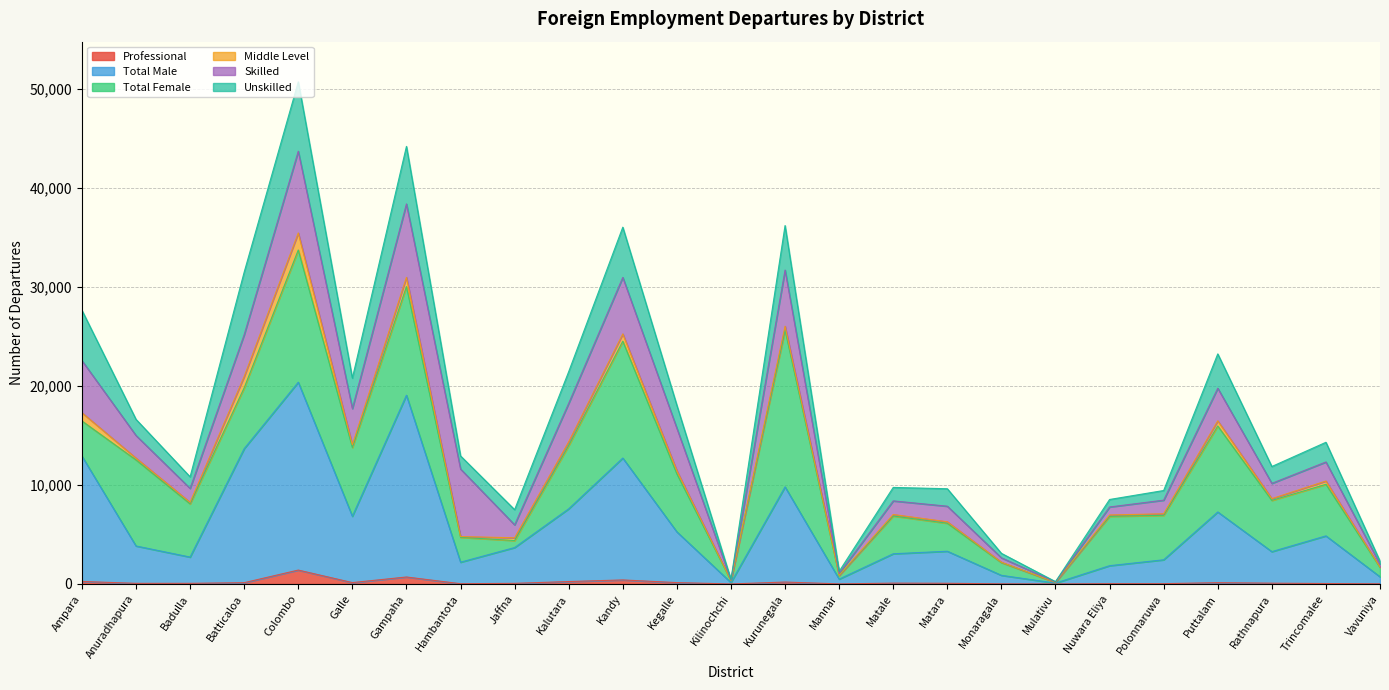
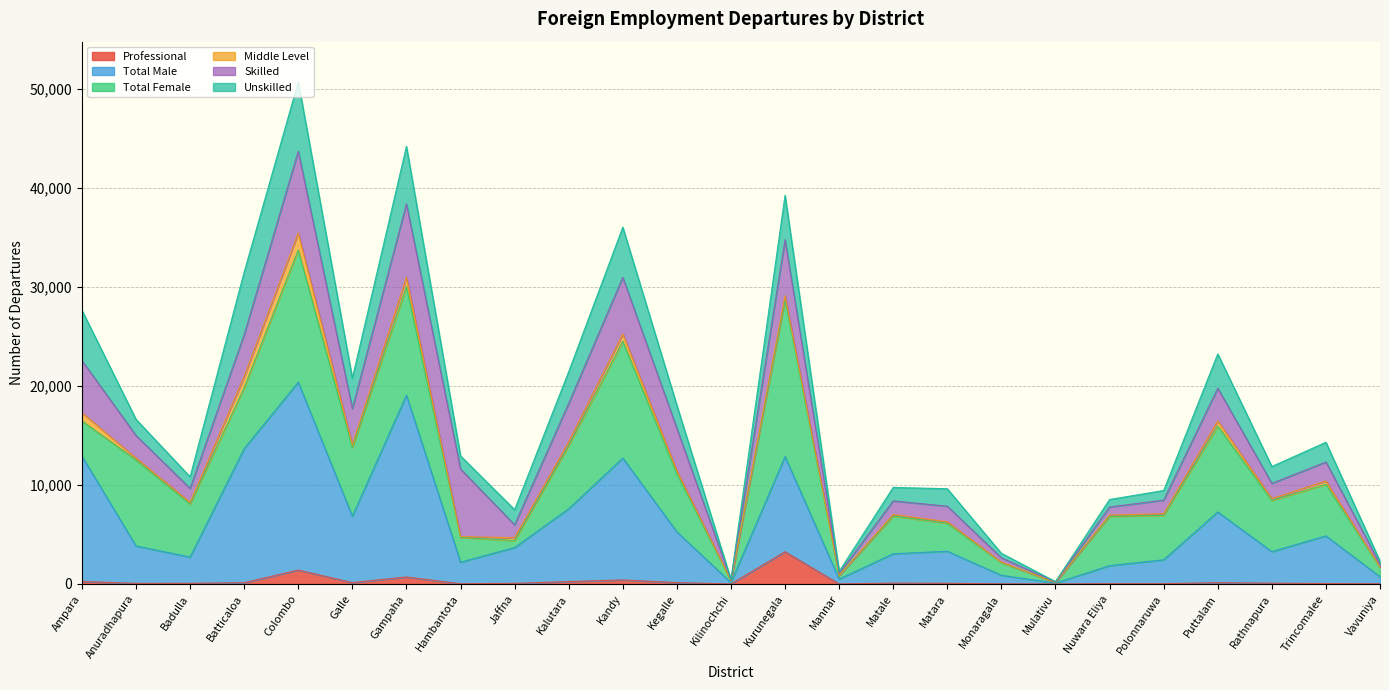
  {
    "Professional": {
      "Ampara": "0",
      "Anuradhapura": "0",
      "Badulla": "0",
      "Batticaloa": "0",
      "Colombo": "1,000",
      "Galle": "0",
      "Gampaha": "1,000",
      "Hambantota": "0",
      "Jaffna": "0",
      "Kalutara": "0",
      "Kandy": "0",
      "Kegalle": "0",
-     "Kurunegala": "0",
+     "Kurunegala": "3,000",
      "Mannar": "0",
      "Matale": "0",
      "Matara": "0",
      "Monaragala": "0",
      "Nuwara Eliya": "0",
      "Polonnaruwa": "0",
      "Puttalam": "0",
      "Rathnapura": "0",
      "Trincomalee": "0",
      "Vavuniya": "0"
    },
    "Total Male": {
      "Ampara": "13,000",
      "Anuradhapura": "4,000",
      "Badulla": "3,000",
      "Batticaloa": "14,000",
      "Colombo": "19,000",
      "Galle": "7,000",
      "Gampaha": "18,000",
      "Hambantota": "2,000",
      "Jaffna": "4,000",
      "Kalutara": "7,000",
      "Kandy": "12,000",
      "Kegalle": "5,000",
      "Kurunegala": "10,000",
      "Mannar": "0",
      "Matale": "3,000",
      "Matara": "3,000",
      "Monaragala": "1,000",
      "Nuwara Eliya": "2,000",
      "Polonnaruwa": "2,000",
      "Puttalam": "7,000",
      "Rathnapura": "3,000",
      "Trincomalee": "5,000",
      "Vavuniya": "1,000"
    },
    "Middle Level": {
      "Ampara": "1,000",
      "Batticaloa": "1,000",
      "Colombo": "2,000",
      "Galle": "0",
      "Gampaha": "1,000",
      "Jaffna": "0",
      "Kalutara": "0",
      "Kandy": "1,000",
      "Kegalle": "0",
      "Kurunegala": "0",
      "Puttalam": "1,000",
      "Trincomalee": "0"
    },
    "Skilled": {
      "Ampara": "5,000",
      "Anuradhapura": "2,000",
      "Badulla": "1,000",
      "Batticaloa": "4,000",
      "Colombo": "8,000",
      "Galle": "4,000",
      "Gampaha": "7,000",
      "Hambantota": "7,000",
      "Jaffna": "1,000",
      "Kalutara": "4,000",
      "Kandy": "6,000",
      "Kegalle": "4,000",
      "Kurunegala": "6,000",
      "Matale": "1,000",
      "Matara": "2,000",
      "Monaragala": "0",
      "Nuwara Eliya": "1,000",
      "Polonnaruwa": "1,000",
      "Puttalam": "3,000",
      "Rathnapura": "2,000",
      "Trincomalee": "2,000",
      "Vavuniya": "0"
    }
  }
